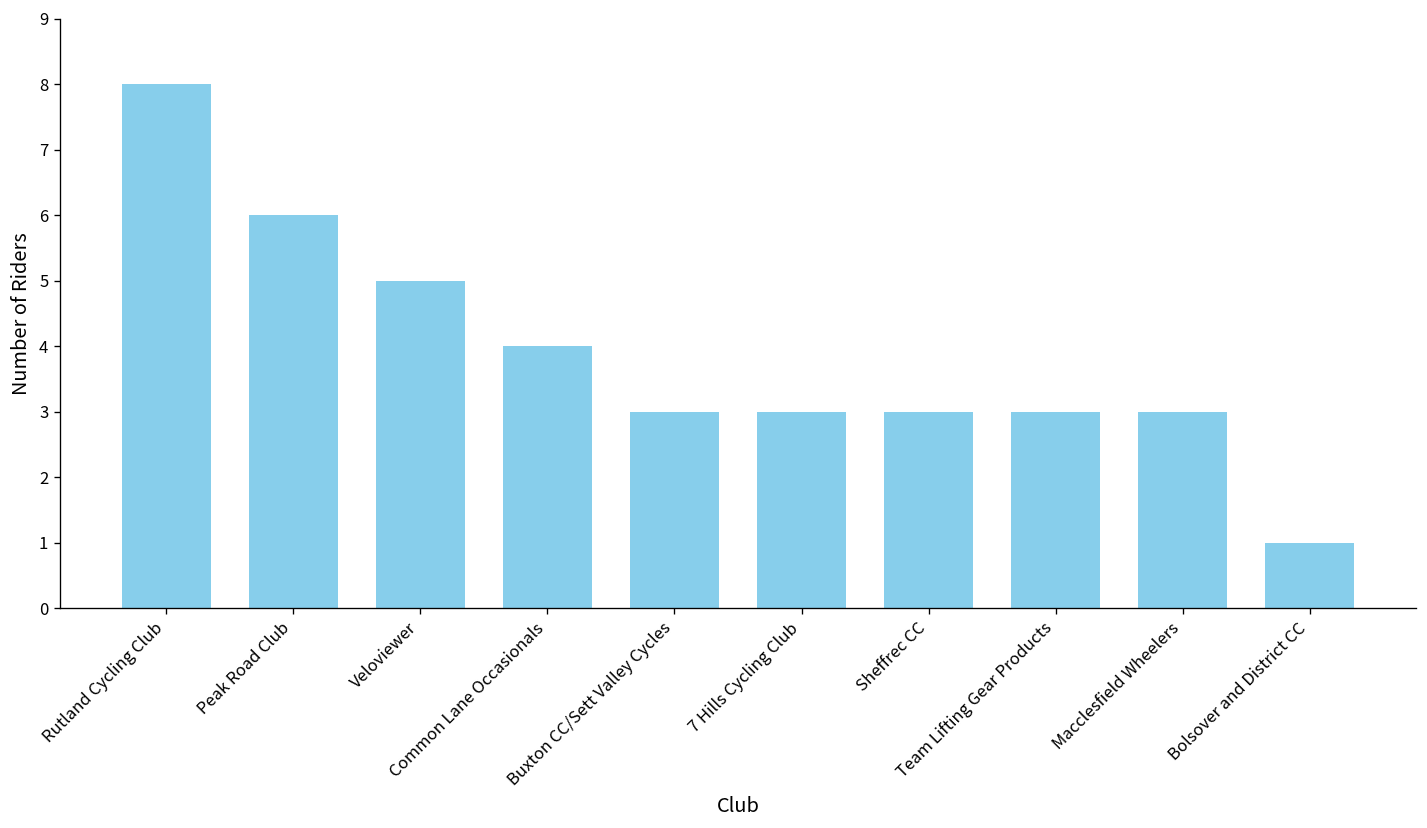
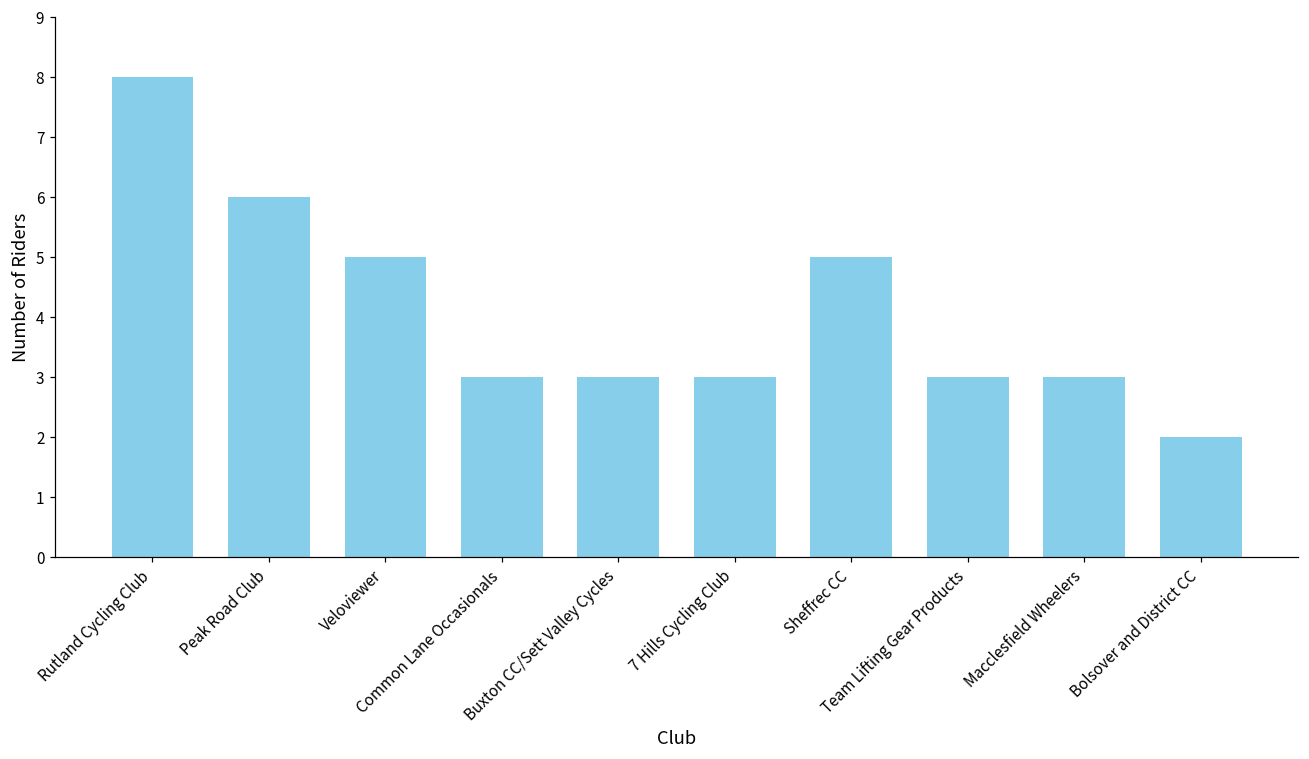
  {
    "Rutland Cycling Club": 8,
    "Peak Road Club": 6,
    "Veloviewer": 5,
-   "Common Lane Occasionals": 4,
+   "Common Lane Occasionals": 3,
    "Buxton CC/Sett Valley Cycles": 3,
    "7 Hills Cycling Club": 3,
-   "Sheffrec CC": 3,
+   "Sheffrec CC": 5,
    "Team Lifting Gear Products": 3,
    "Macclesfield Wheelers": 3,
-   "Bolsover and District CC": 1
+   "Bolsover and District CC": 2
  }
